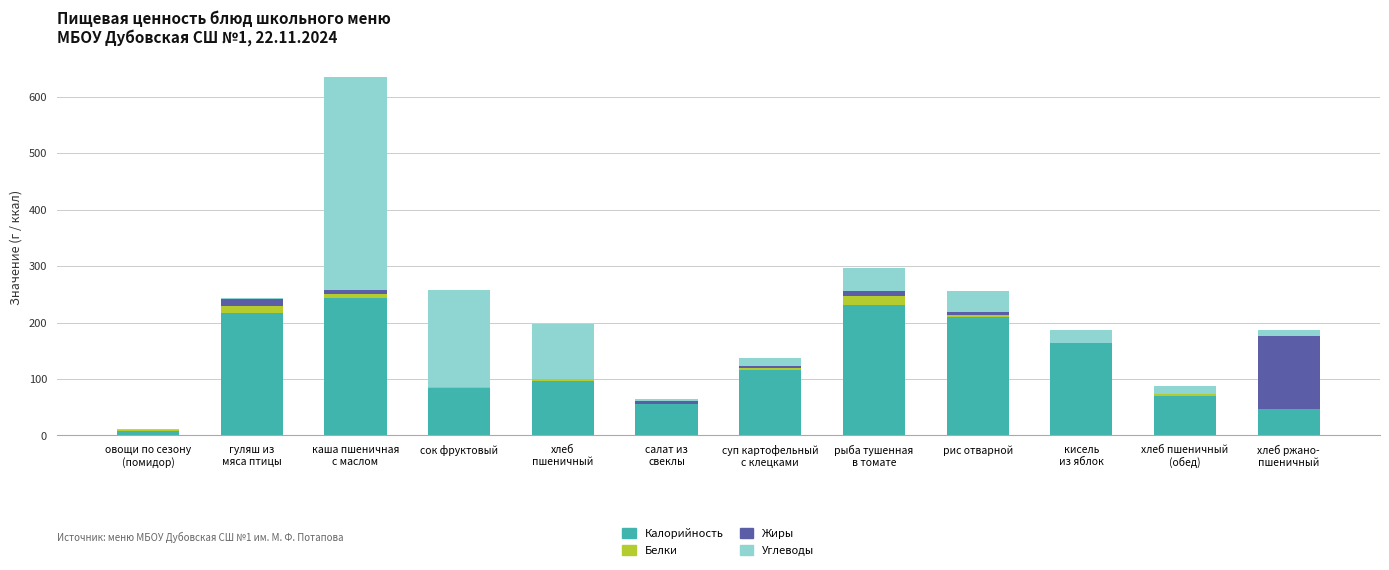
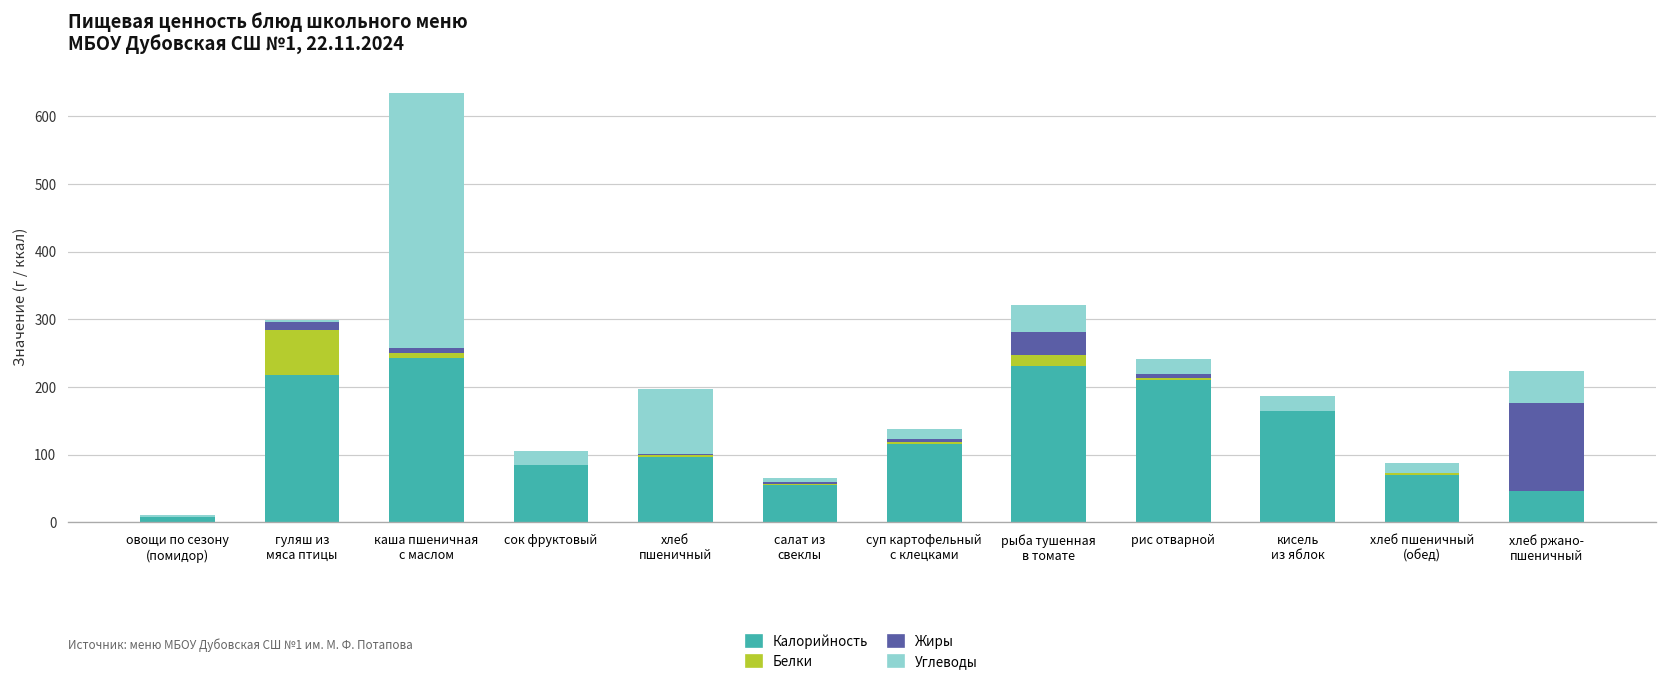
  {
    "Калорийность": {
      "овощи по сезону (помидор)": 10,
      "гуляш из мяса птицы": 220,
      "каша пшеничная с маслом": 240,
      "сок фруктовый": 80,
      "хлеб пшеничный": 100,
      "салат из свеклы": 60,
      "суп картофельный с клецками": 120,
      "рыба тушенная в томате": 230,
      "рис отварной": 210,
      "кисель из яблок": 160,
      "хлеб пшеничный (обед)": 70,
      "хлеб ржано- пшеничный": 50
    },
    "Белки": {
-     "гуляш из мяса птицы": 10,
+     "гуляш из мяса птицы": 70,
      "каша пшеничная с маслом": 10,
      "рыба тушенная в томате": 20
    },
    "Жиры": {
      "овощи по сезону (помидор)": 0,
      "гуляш из мяса птицы": 10,
      "каша пшеничная с маслом": 10,
      "сок фруктовый": 0,
-     "рыба тушенная в томате": 10,
+     "рыба тушенная в томате": 30,
      "рис отварной": 10,
      "хлеб ржано- пшеничный": 130
    },
    "Углеводы": {
      "каша пшеничная с маслом": 380,
-     "сок фруктовый": 170,
+     "сок фруктовый": 20,
      "хлеб пшеничный": 100,
      "салат из свеклы": 0,
      "суп картофельный с клецками": 20,
      "рыба тушенная в томате": 40,
-     "рис отварной": 40,
+     "рис отварной": 20,
      "кисель из яблок": 20,
      "хлеб пшеничный (обед)": 10,
-     "хлеб ржано- пшеничный": 10
+     "хлеб ржано- пшеничный": 50
    }
  }
